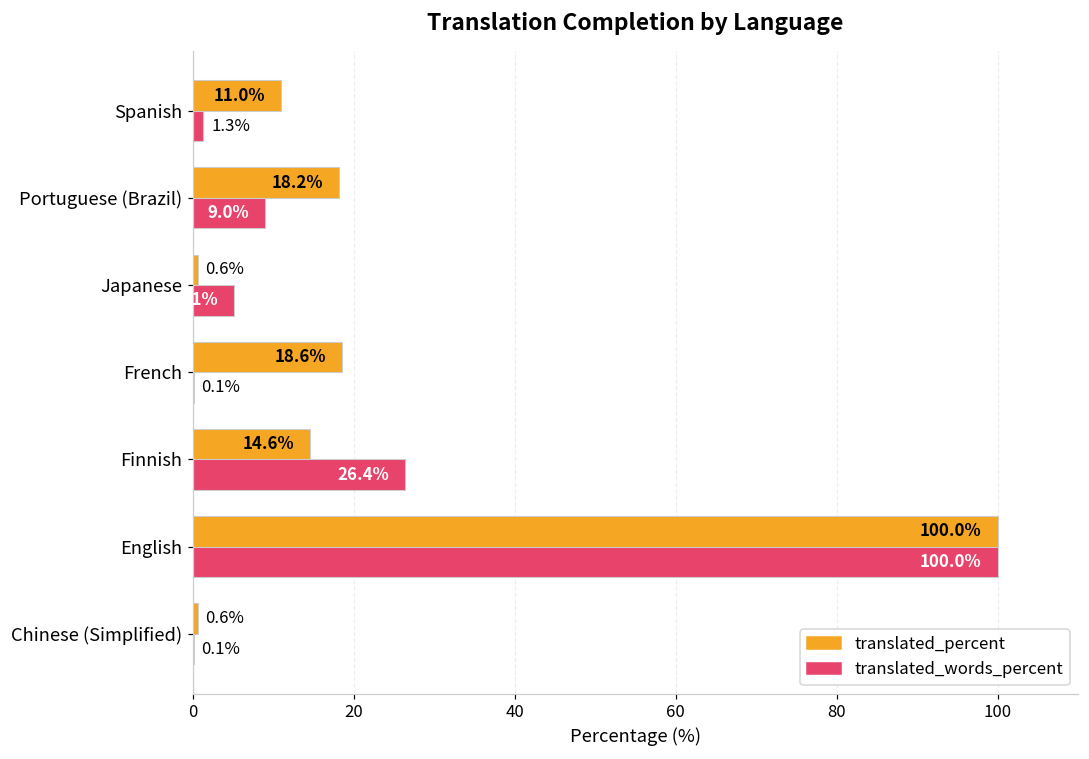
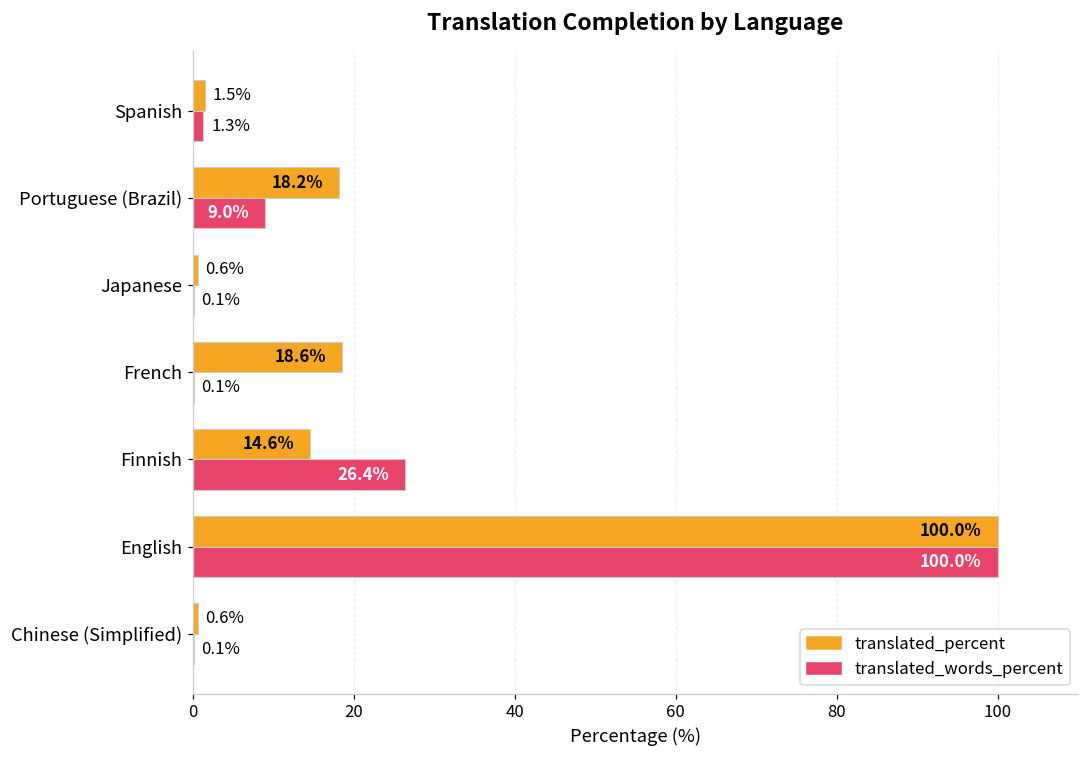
  {
    "translated_percent": {
-     "Spanish": "11.0%",
+     "Spanish": "1.5%",
      "Portuguese (Brazil)": "18.2%",
      "Japanese": "0.6%",
      "French": "18.6%",
      "Finnish": "14.6%",
      "English": "100.0%",
      "Chinese (Simplified)": "0.6%"
    },
    "translated_words_percent": {
      "Spanish": "1.3%",
      "Portuguese (Brazil)": "9.0%",
-     "Japanese": "5.1%",
+     "Japanese": "0.1%",
      "French": "0.1%",
      "Finnish": "26.4%",
      "English": "100.0%",
      "Chinese (Simplified)": "0.1%"
    }
  }
